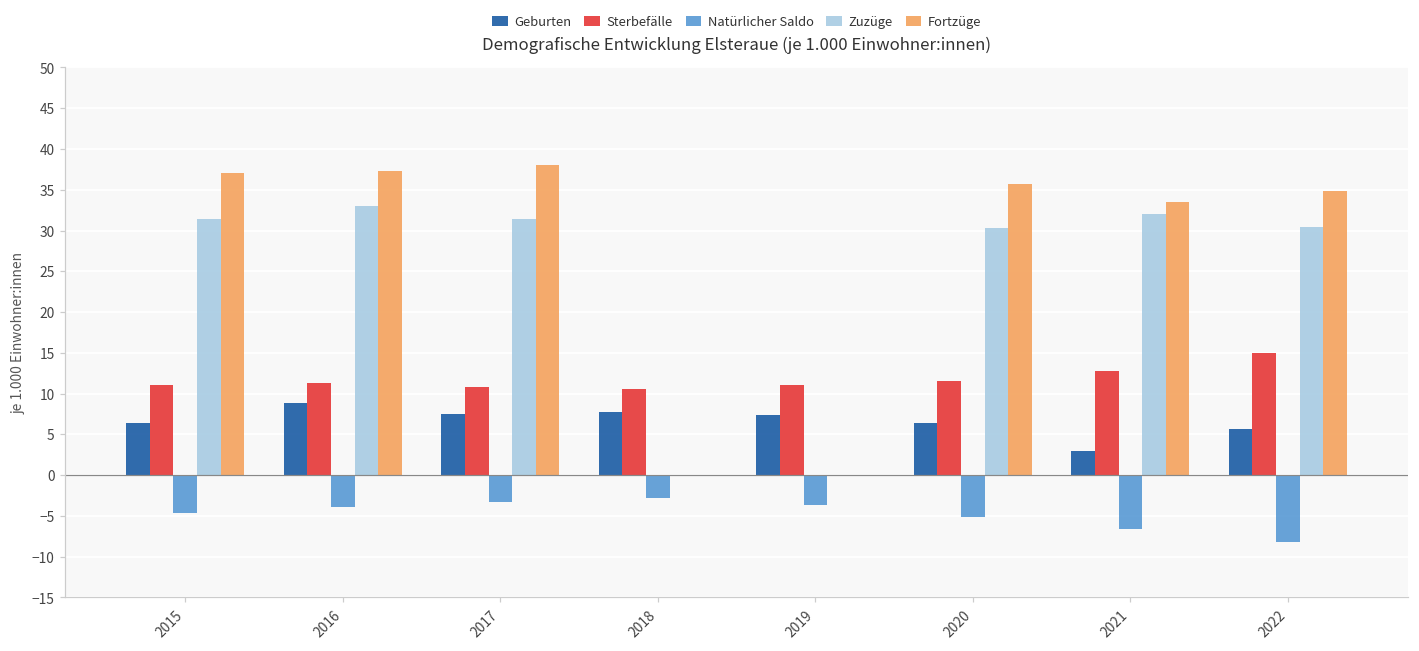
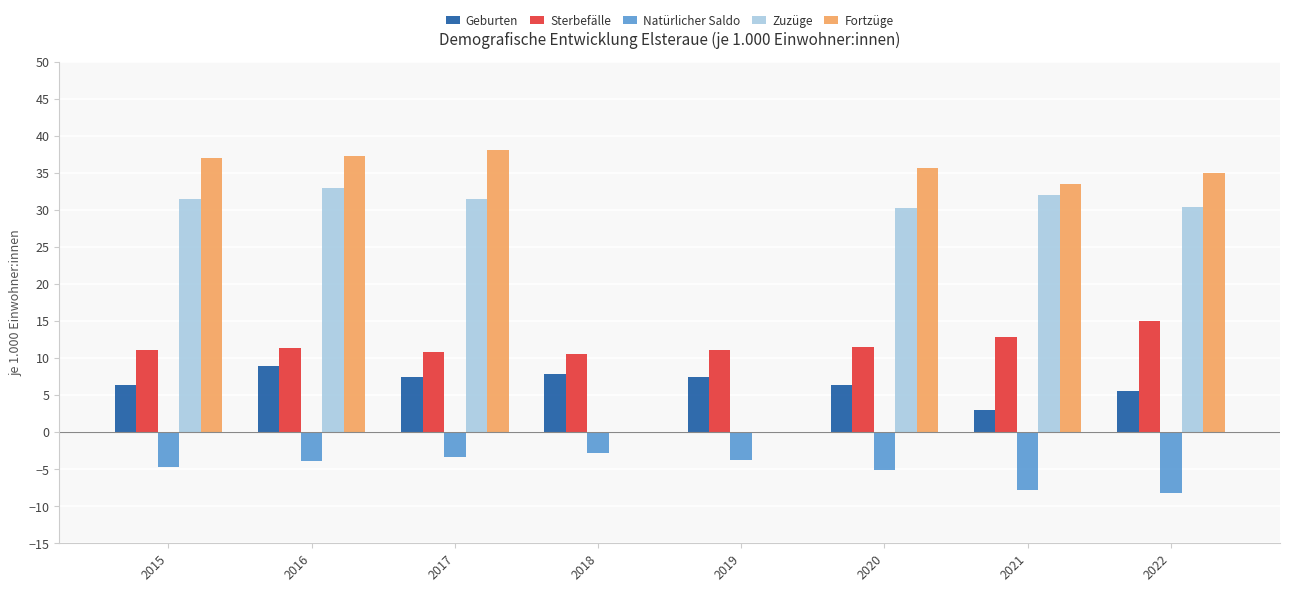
  {
    "Geburten": {
      "2015": 6,
      "2016": 9,
      "2017": 8,
      "2018": 8,
      "2019": 7,
      "2020": 6,
      "2021": 3,
      "2022": 6
    },
    "Sterbefälle": {
      "2015": 11,
      "2016": 11,
      "2017": 11,
      "2018": 11,
      "2019": 11,
      "2020": 12,
      "2021": 13,
      "2022": 15
    },
    "Natürlicher Saldo": {
      "2015": -5,
      "2016": -4,
      "2017": -3,
      "2018": -3,
      "2019": -4,
      "2020": -5,
-     "2021": -7,
+     "2021": -8,
      "2022": -8
    },
    "Zuzüge": {
      "2015": 31,
      "2016": 33,
      "2017": 31,
      "2018": 0,
      "2019": 0,
      "2020": 30,
      "2021": 32,
      "2022": 30
    },
    "Fortzüge": {
      "2015": 37,
      "2016": 37,
      "2017": 38,
      "2018": 0,
      "2019": 0,
      "2020": 36,
      "2021": 34,
      "2022": 35
    }
  }
